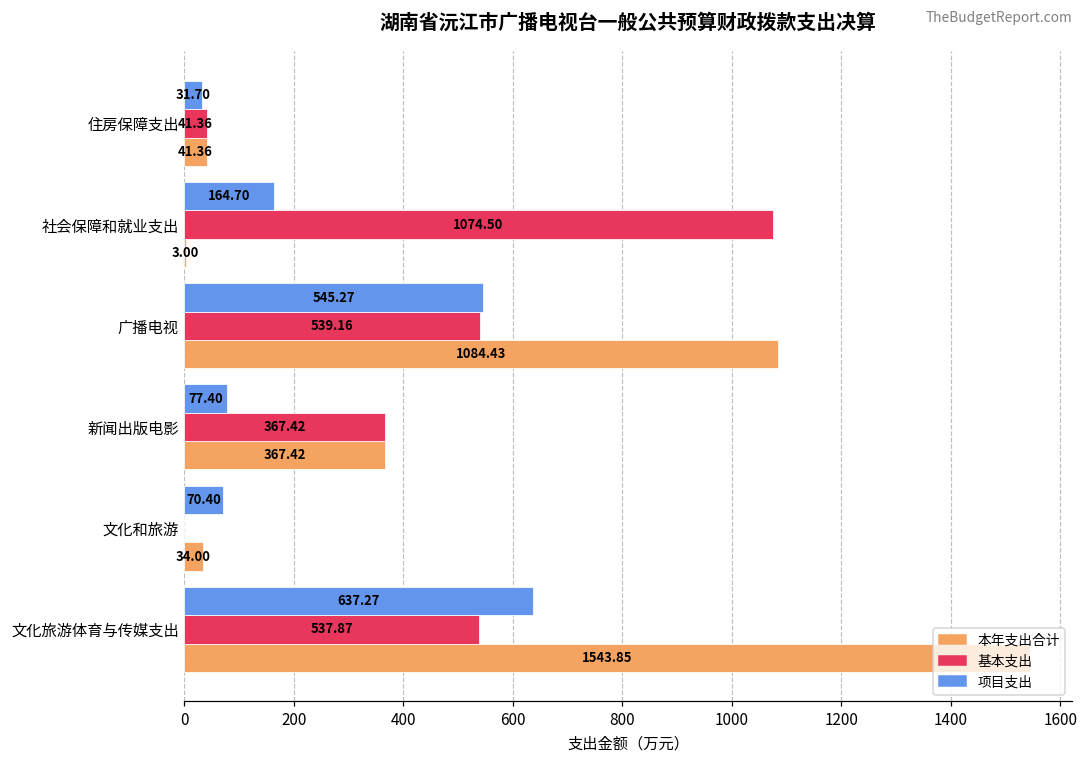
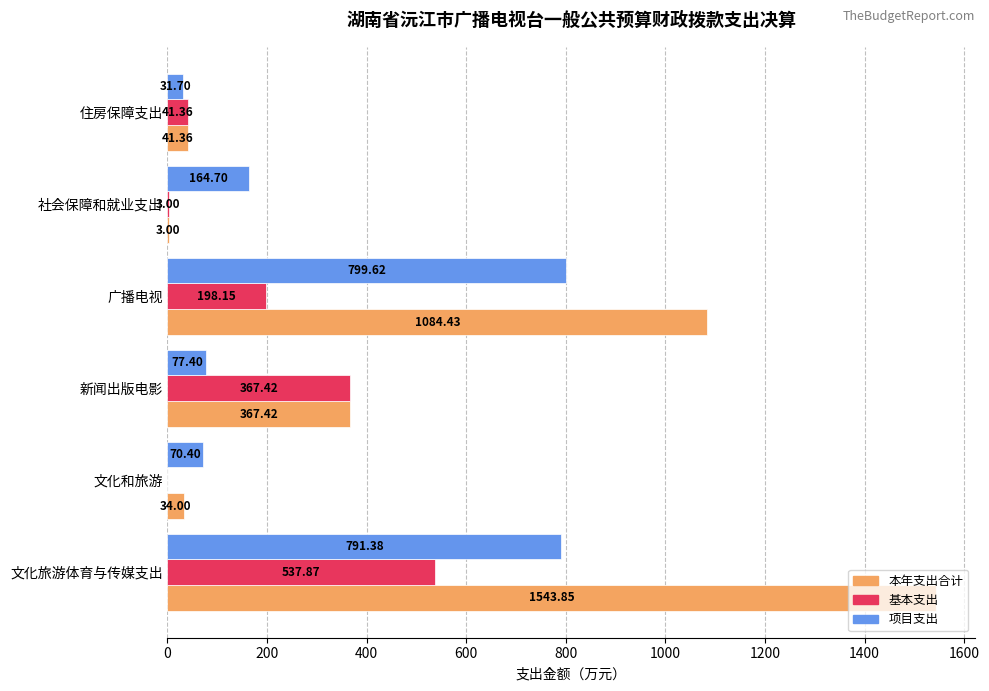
  {
    "本年支出合计": {
      "住房保障支出": 41.36,
      "社会保障和就业支出": 3.00,
      "广播电视": 1084.43,
      "新闻出版电影": 367.42,
      "文化和旅游": 34.00
    },
    "基本支出": {
      "住房保障支出": 41.36,
-     "社会保障和就业支出": 1074.50,
-     "广播电视": 539.16,
+     "社会保障和就业支出": 3.00,
+     "广播电视": 198.15,
      "新闻出版电影": 367.42,
      "文化旅游体育与传媒支出": 537.87
    },
    "项目支出": {
      "住房保障支出": 31.70,
      "社会保障和就业支出": 164.70,
-     "广播电视": 545.27,
+     "广播电视": 799.62,
      "新闻出版电影": 77.40,
      "文化和旅游": 70.40,
-     "文化旅游体育与传媒支出": 637.27
+     "文化旅游体育与传媒支出": 791.38
    }
  }
